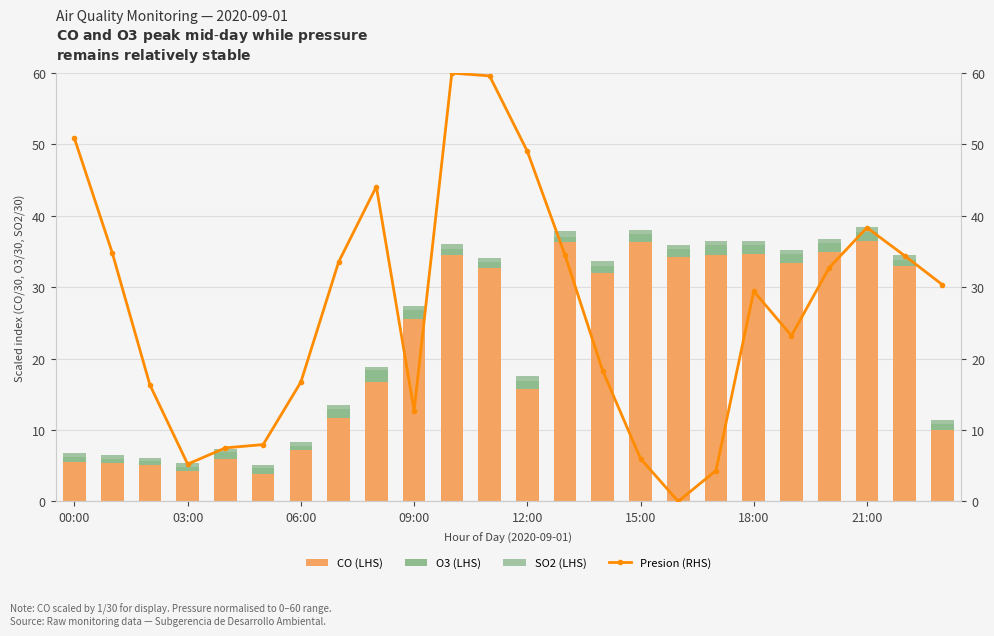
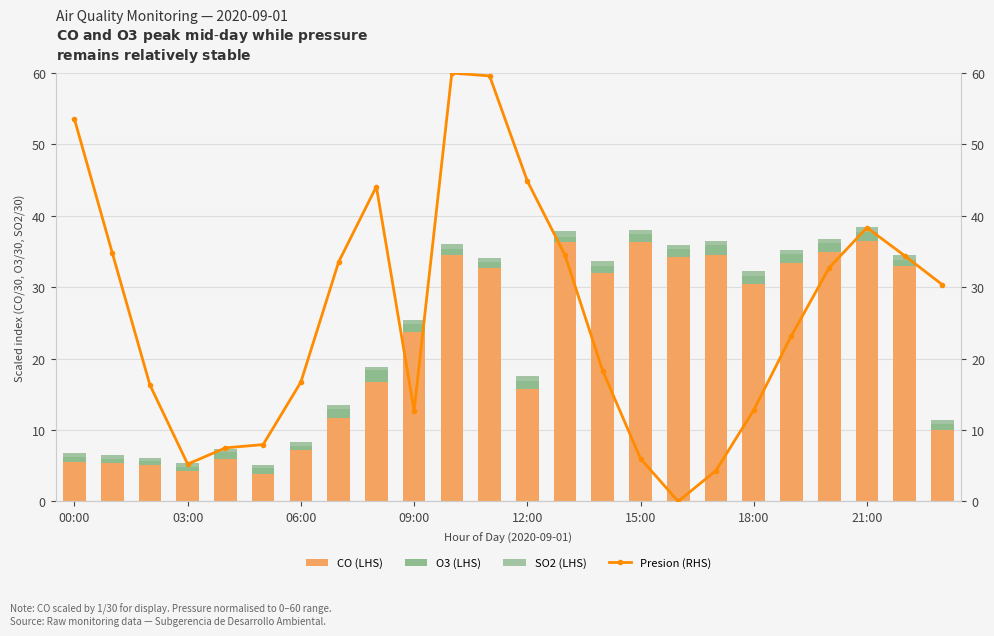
  {
    "CO (LHS)": {
      "00:00": 6,
      "03:00": 4,
      "06:00": 7,
-     "09:00": 26,
+     "09:00": 24,
      "12:00": 16,
      "15:00": 36,
-     "18:00": 35,
+     "18:00": 30,
      "21:00": 37
    },
    "Presion (RHS)": {
-     "00:00": 51,
+     "00:00": 54,
      "03:00": 5,
      "06:00": 17,
      "09:00": 13,
-     "12:00": 49,
+     "12:00": 45,
      "15:00": 6,
-     "18:00": 29,
+     "18:00": 13,
      "21:00": 38
    }
  }
